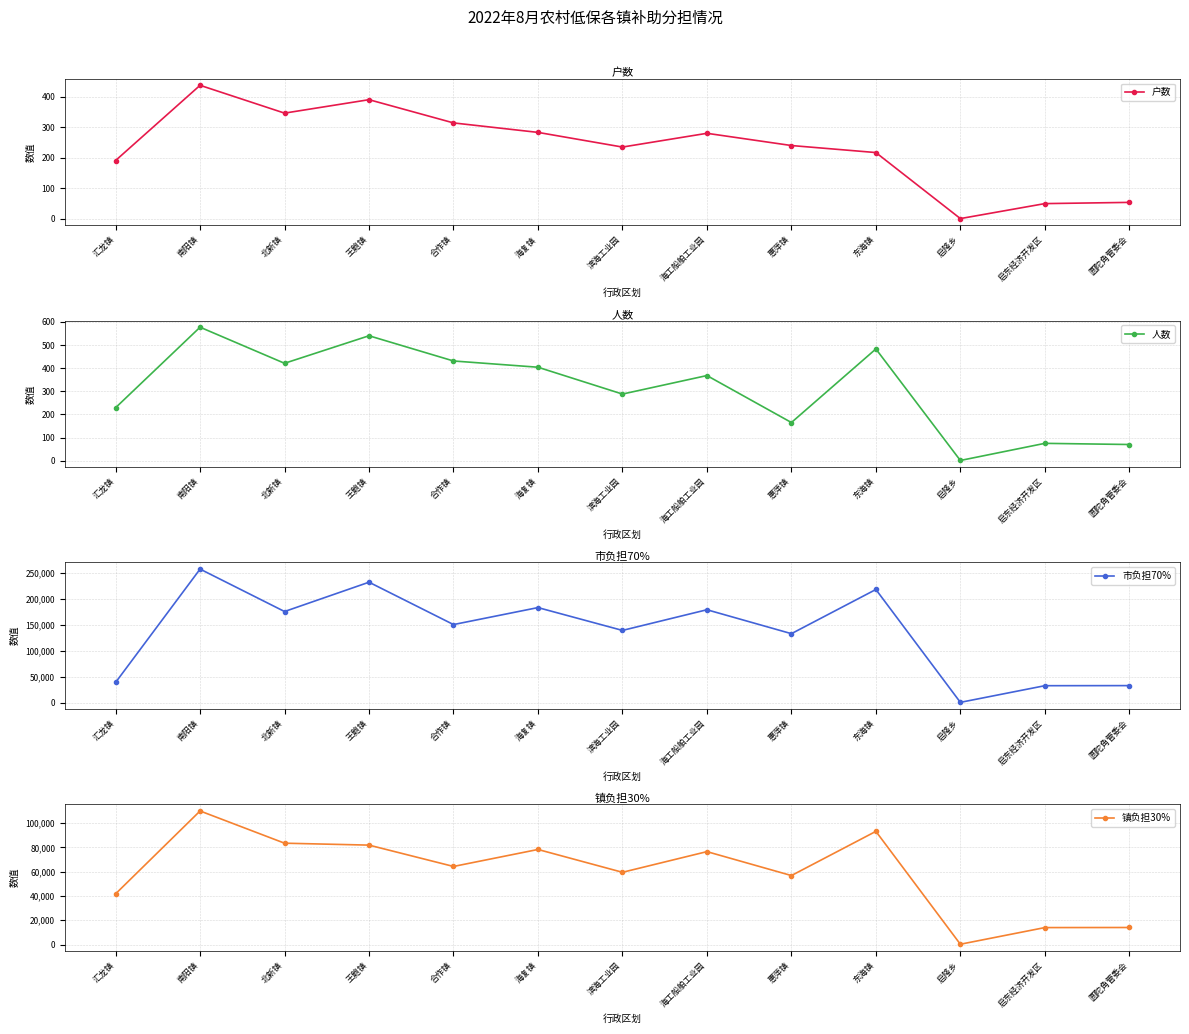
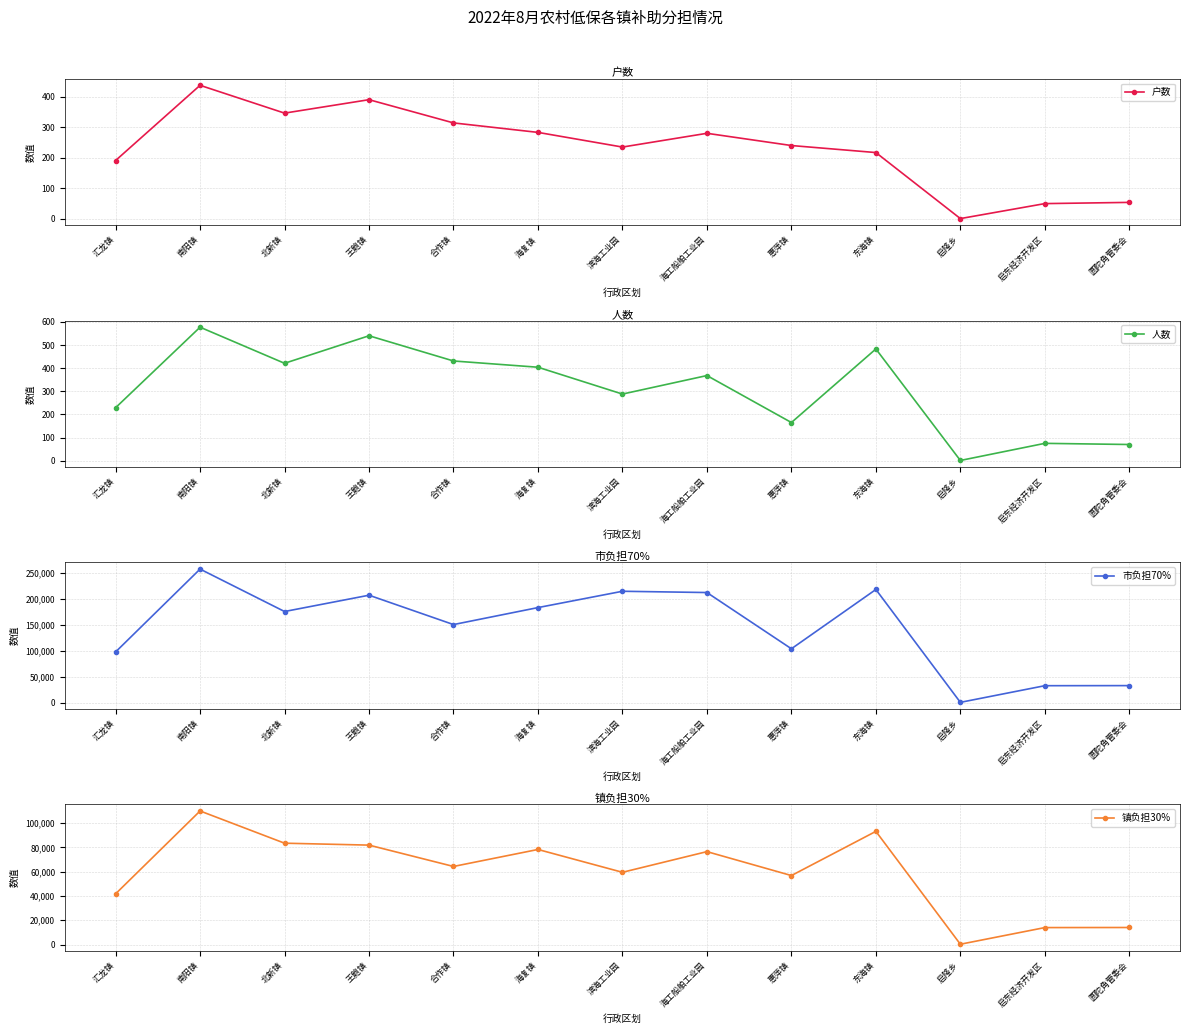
  {
    "户数": {
      "汇龙镇": "190",
      "南阳镇": "440",
      "北新镇": "350",
      "王鲍镇": "390",
      "合作镇": "310",
      "海复镇": "280",
      "滨海工业园": "240",
      "海工船舶工业园": "280",
      "惠萍镇": "240",
      "东海镇": "220",
      "启隆乡": "0",
      "启东经济开发区": "50",
      "圆陀角管委会": "50"
    },
    "人数": {
      "汇龙镇": "230",
      "南阳镇": "580",
      "北新镇": "420",
      "王鲍镇": "540",
      "合作镇": "430",
      "海复镇": "400",
      "滨海工业园": "290",
      "海工船舶工业园": "370",
      "惠萍镇": "170",
      "东海镇": "480",
      "启隆乡": "0",
      "启东经济开发区": "80",
      "圆陀角管委会": "70"
    },
    "市负担70%": {
-     "汇龙镇": "40,000",
+     "汇龙镇": "100,000",
      "南阳镇": "260,000",
      "北新镇": "180,000",
-     "王鲍镇": "230,000",
+     "王鲍镇": "210,000",
      "合作镇": "150,000",
      "海复镇": "180,000",
-     "滨海工业园": "140,000",
-     "海工船舶工业园": "180,000",
-     "惠萍镇": "130,000",
+     "滨海工业园": "210,000",
+     "海工船舶工业园": "210,000",
+     "惠萍镇": "100,000",
      "东海镇": "220,000",
      "启隆乡": "0",
      "启东经济开发区": "30,000",
      "圆陀角管委会": "30,000"
    },
    "镇负担30%": {
      "汇龙镇": "42,000",
      "南阳镇": "110,000",
      "北新镇": "83,000",
      "王鲍镇": "82,000",
      "合作镇": "64,000",
      "海复镇": "78,000",
      "滨海工业园": "59,000",
      "海工船舶工业园": "77,000",
      "惠萍镇": "57,000",
      "东海镇": "93,000",
      "启隆乡": "0",
      "启东经济开发区": "14,000",
      "圆陀角管委会": "14,000"
    }
  }
